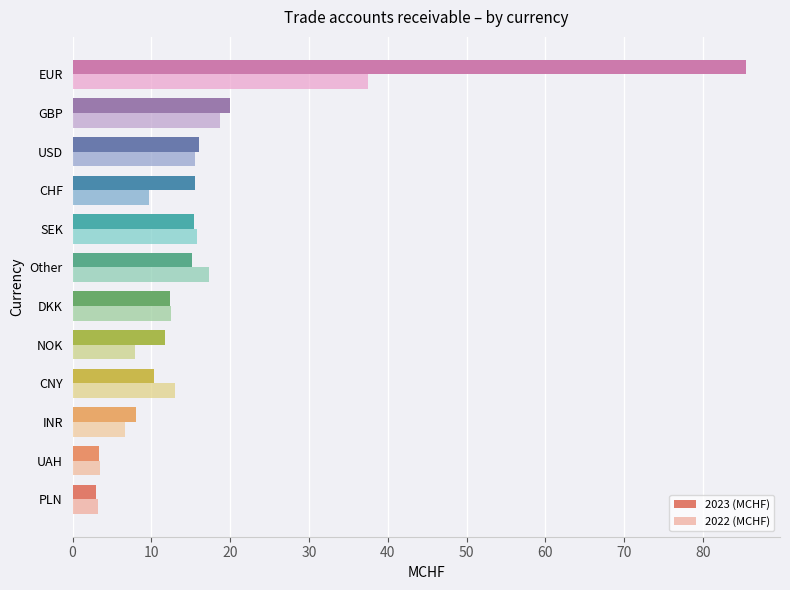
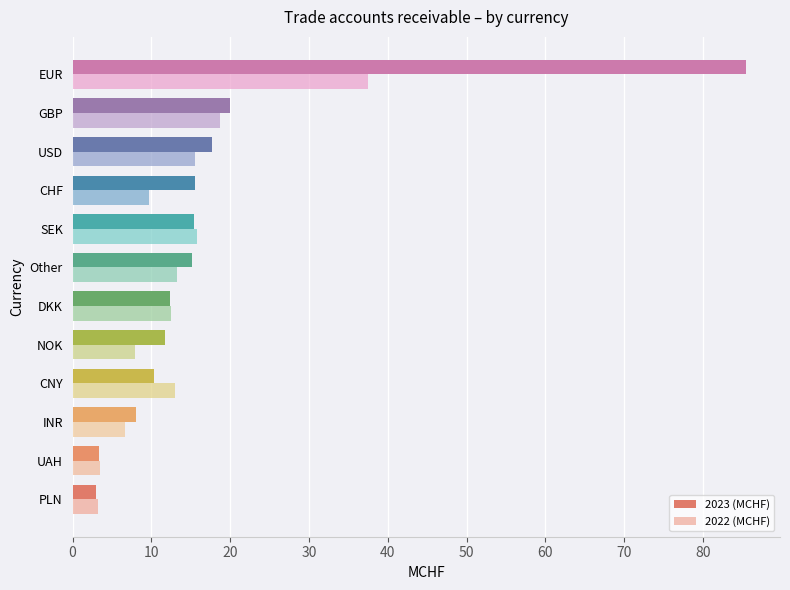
  {
    "2023 (MCHF)": {
      "EUR": 86,
      "GBP": 20,
-     "USD": 16,
+     "USD": 18,
      "CHF": 16,
      "SEK": 15,
      "Other": 15,
      "DKK": 12,
      "NOK": 12,
      "CNY": 10,
      "INR": 8,
      "UAH": 3,
      "PLN": 3
    },
    "2022 (MCHF)": {
      "EUR": 38,
      "GBP": 19,
      "USD": 16,
      "CHF": 10,
      "SEK": 16,
-     "Other": 17,
+     "Other": 13,
      "DKK": 13,
      "NOK": 8,
      "CNY": 13,
      "INR": 7,
      "UAH": 4,
      "PLN": 3
    }
  }
